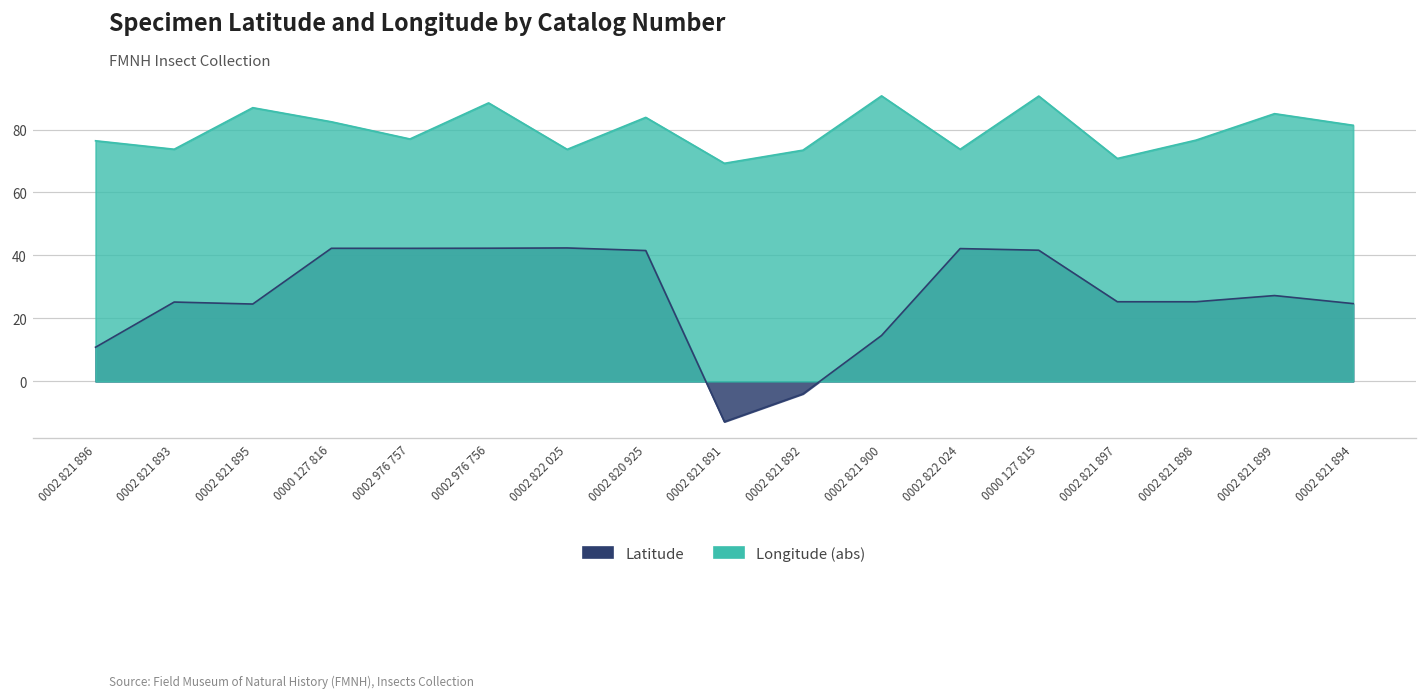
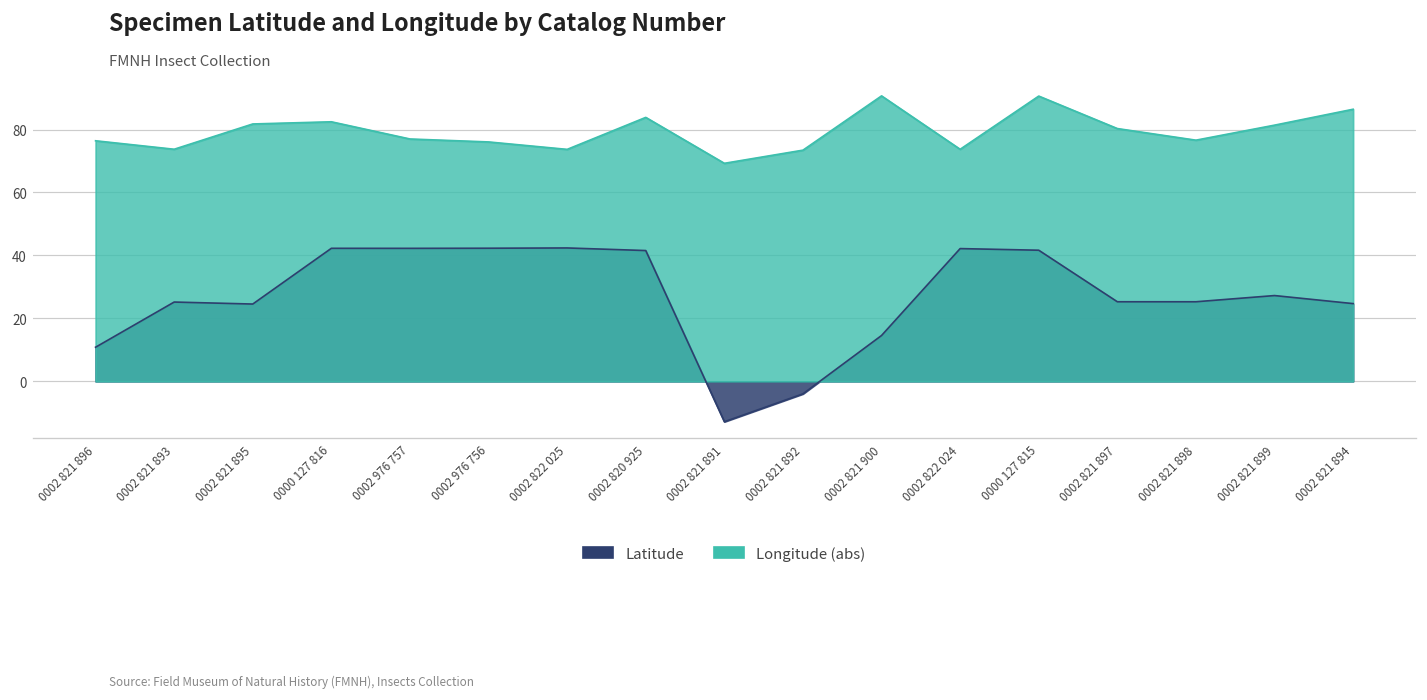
  {
    "Longitude (abs)": {
      "0002 821 896": 76,
      "0002 821 893": 74,
-     "0002 821 895": 87,
+     "0002 821 895": 82,
      "0000 127 816": 82,
      "0002 976 757": 77,
-     "0002 976 756": 88,
+     "0002 976 756": 76,
      "0002 822 025": 74,
      "0002 820 925": 84,
      "0002 821 891": 69,
      "0002 821 892": 73,
      "0002 821 900": 91,
      "0002 822 024": 74,
      "0000 127 815": 91,
-     "0002 821 897": 71,
+     "0002 821 897": 80,
      "0002 821 898": 77,
-     "0002 821 899": 85,
-     "0002 821 894": 81
+     "0002 821 899": 81,
+     "0002 821 894": 86
    }
  }
